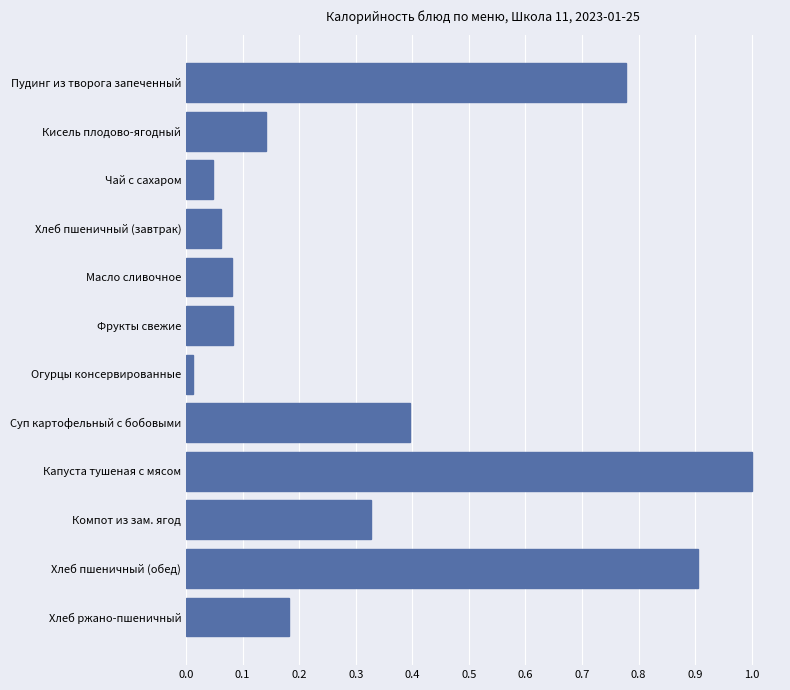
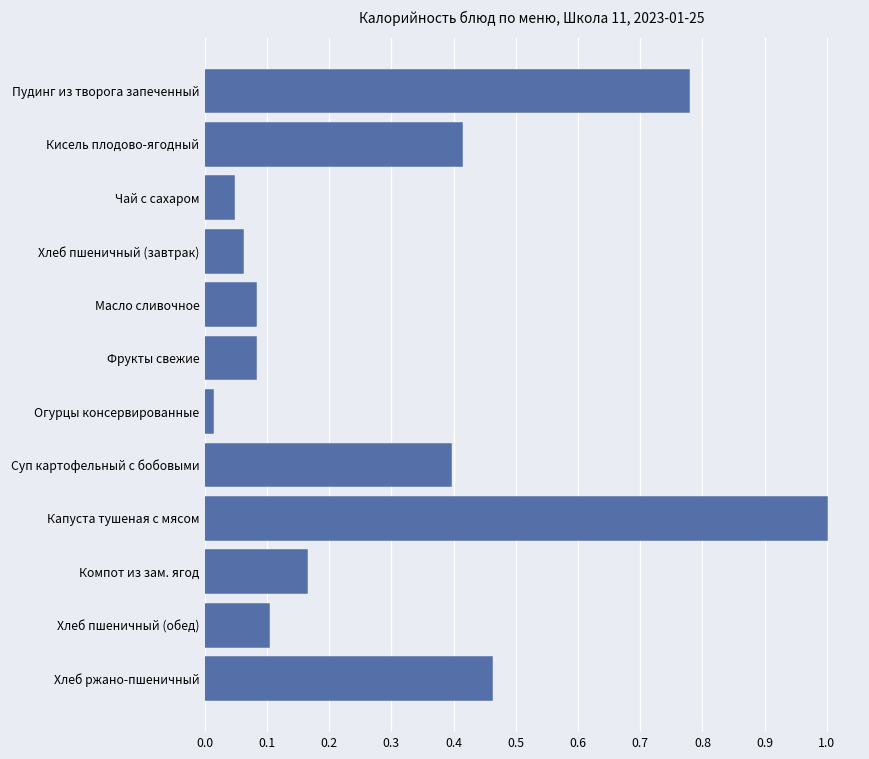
  {
    "Пудинг из творога запеченный": 0.78,
-   "Кисель плодово-ягодный": 0.14,
+   "Кисель плодово-ягодный": 0.41,
    "Чай с сахаром": 0.05,
    "Хлеб пшеничный (завтрак)": 0.06,
    "Масло сливочное": 0.08,
    "Фрукты свежие": 0.08,
    "Огурцы консервированные": 0.01,
    "Суп картофельный с бобовыми": 0.40,
    "Капуста тушеная с мясом": 1.00,
-   "Компот из зам. ягод": 0.33,
-   "Хлеб пшеничный (обед)": 0.90,
-   "Хлеб ржано-пшеничный": 0.18
+   "Компот из зам. ягод": 0.16,
+   "Хлеб пшеничный (обед)": 0.10,
+   "Хлеб ржано-пшеничный": 0.46
  }
